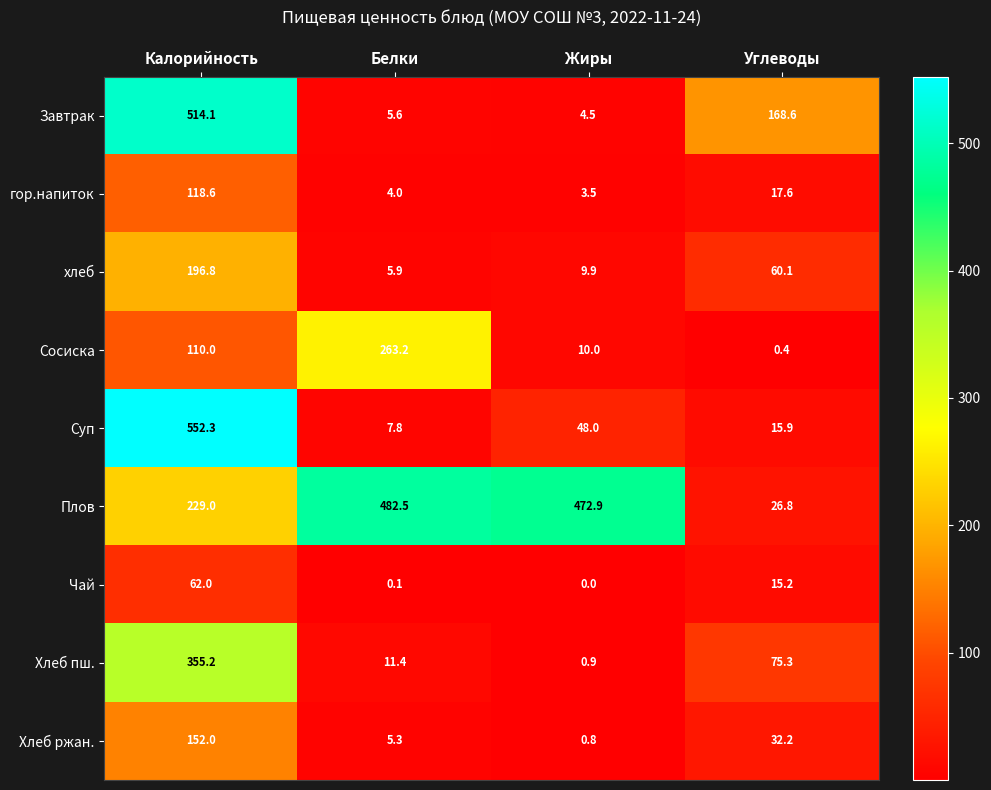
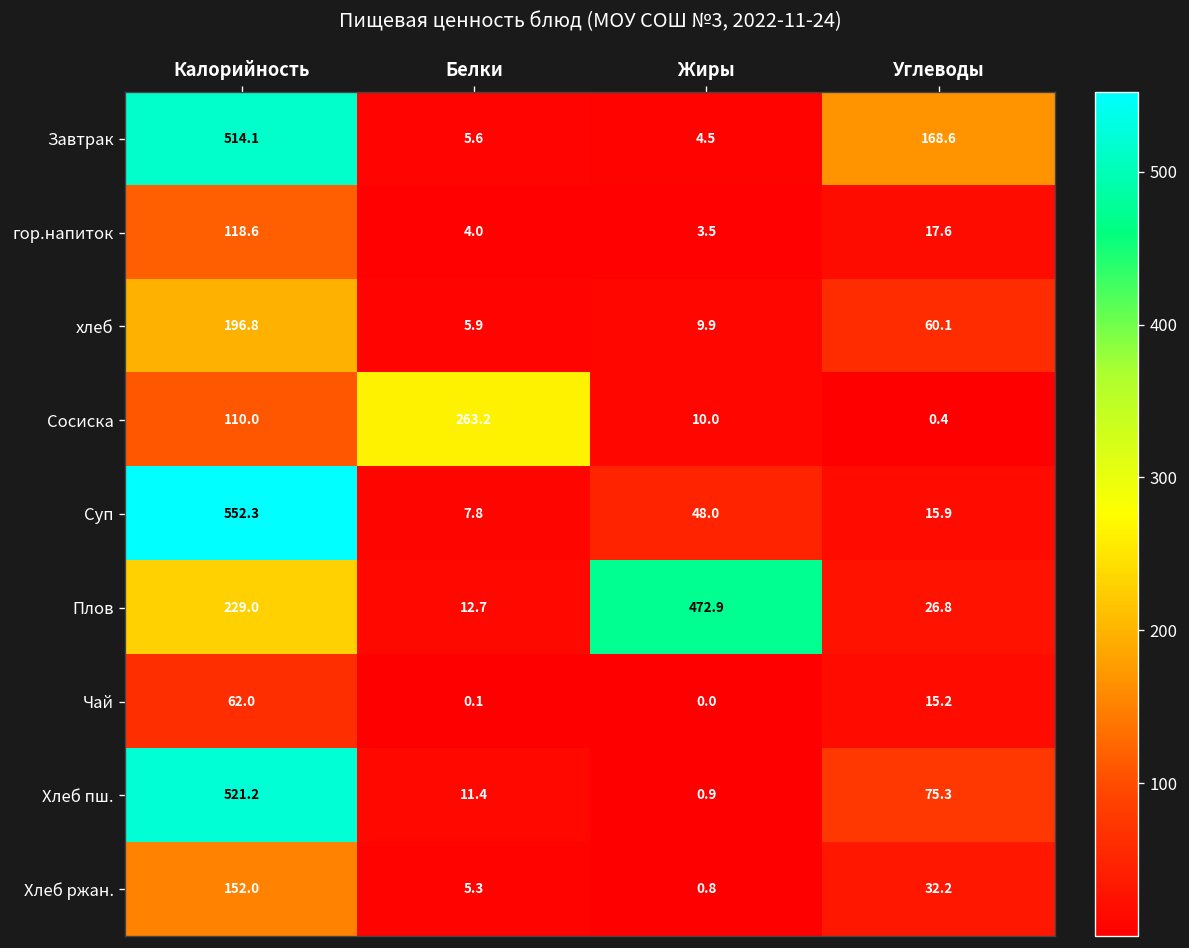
  {
    "Завтрак": {
      "Калорийность": 514.1,
      "Белки": 5.6,
      "Жиры": 4.5,
      "Углеводы": 168.6
    },
    "гор.напиток": {
      "Калорийность": 118.6,
      "Белки": 4.0,
      "Жиры": 3.5,
      "Углеводы": 17.6
    },
    "хлеб": {
      "Калорийность": 196.8,
      "Белки": 5.9,
      "Жиры": 9.9,
      "Углеводы": 60.1
    },
    "Сосиска": {
      "Калорийность": 110.0,
      "Белки": 263.2,
      "Жиры": 10.0,
      "Углеводы": 0.4
    },
    "Суп": {
      "Калорийность": 552.3,
      "Белки": 7.8,
      "Жиры": 48.0,
      "Углеводы": 15.9
    },
    "Плов": {
      "Калорийность": 229.0,
-     "Белки": 482.5,
+     "Белки": 12.7,
      "Жиры": 472.9,
      "Углеводы": 26.8
    },
    "Чай": {
      "Калорийность": 62.0,
      "Белки": 0.1,
      "Жиры": 0.0,
      "Углеводы": 15.2
    },
    "Хлеб пш.": {
-     "Калорийность": 355.2,
+     "Калорийность": 521.2,
      "Белки": 11.4,
      "Жиры": 0.9,
      "Углеводы": 75.3
    },
    "Хлеб ржан.": {
      "Калорийность": 152.0,
      "Белки": 5.3,
      "Жиры": 0.8,
      "Углеводы": 32.2
    }
  }
